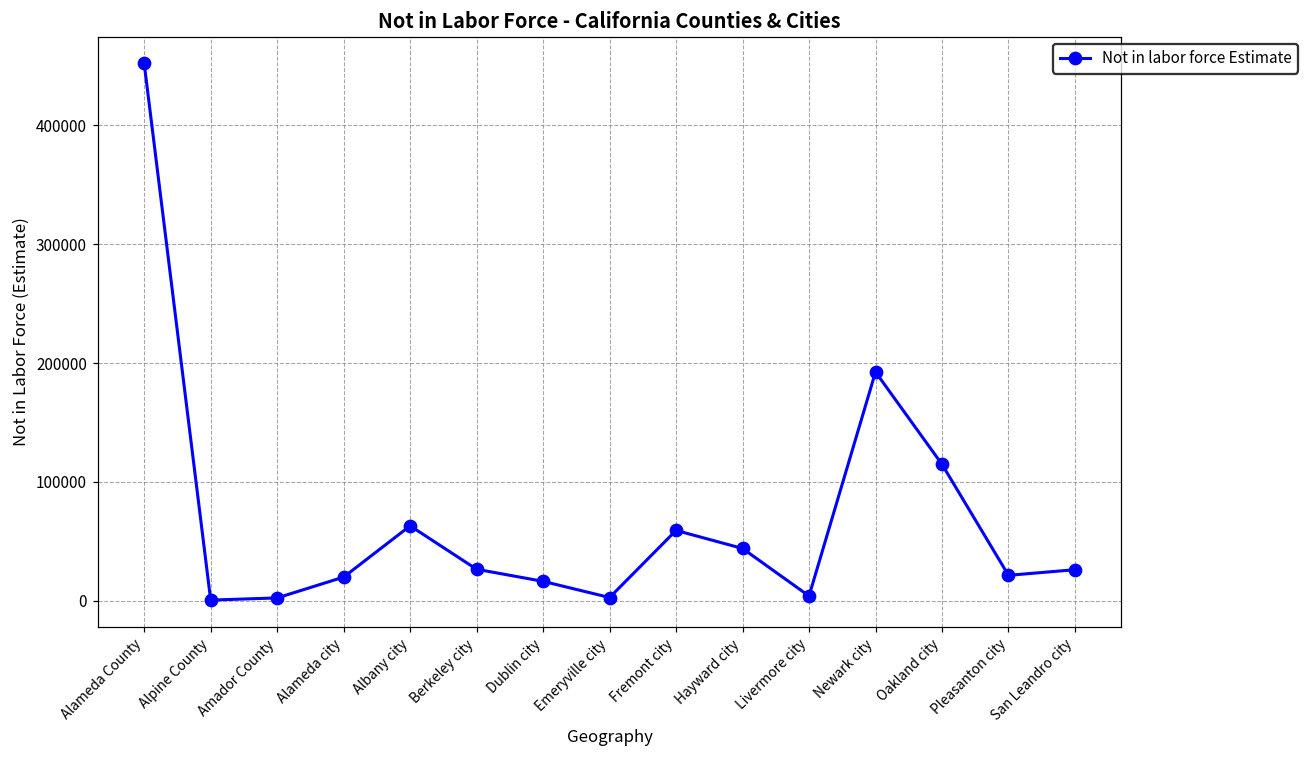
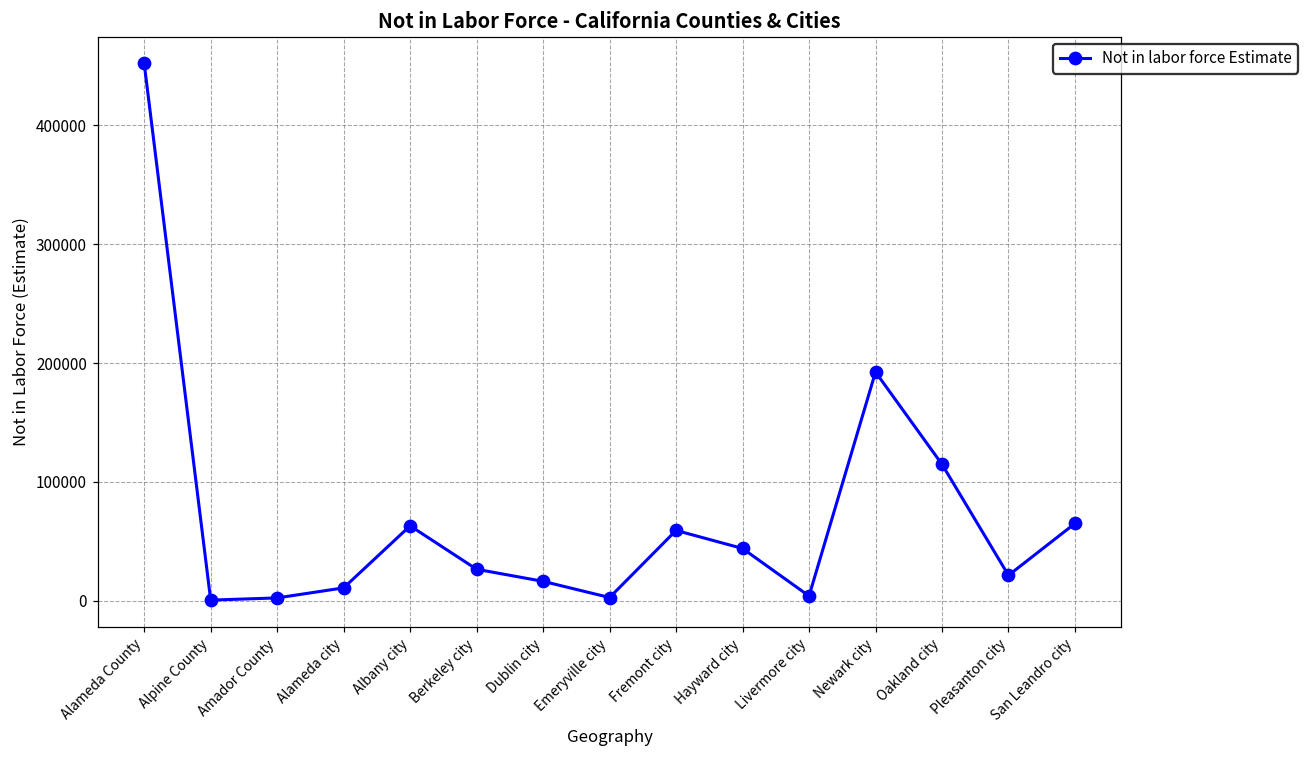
  {
    "Alameda County": 452000,
    "Alpine County": 1000,
    "Amador County": 2000,
-   "Alameda city": 20000,
+   "Alameda city": 11000,
    "Albany city": 63000,
    "Berkeley city": 26000,
    "Dublin city": 16000,
    "Emeryville city": 3000,
    "Fremont city": 59000,
    "Hayward city": 44000,
    "Livermore city": 4000,
    "Newark city": 192000,
    "Oakland city": 115000,
    "Pleasanton city": 21000,
-   "San Leandro city": 26000
+   "San Leandro city": 65000
  }
